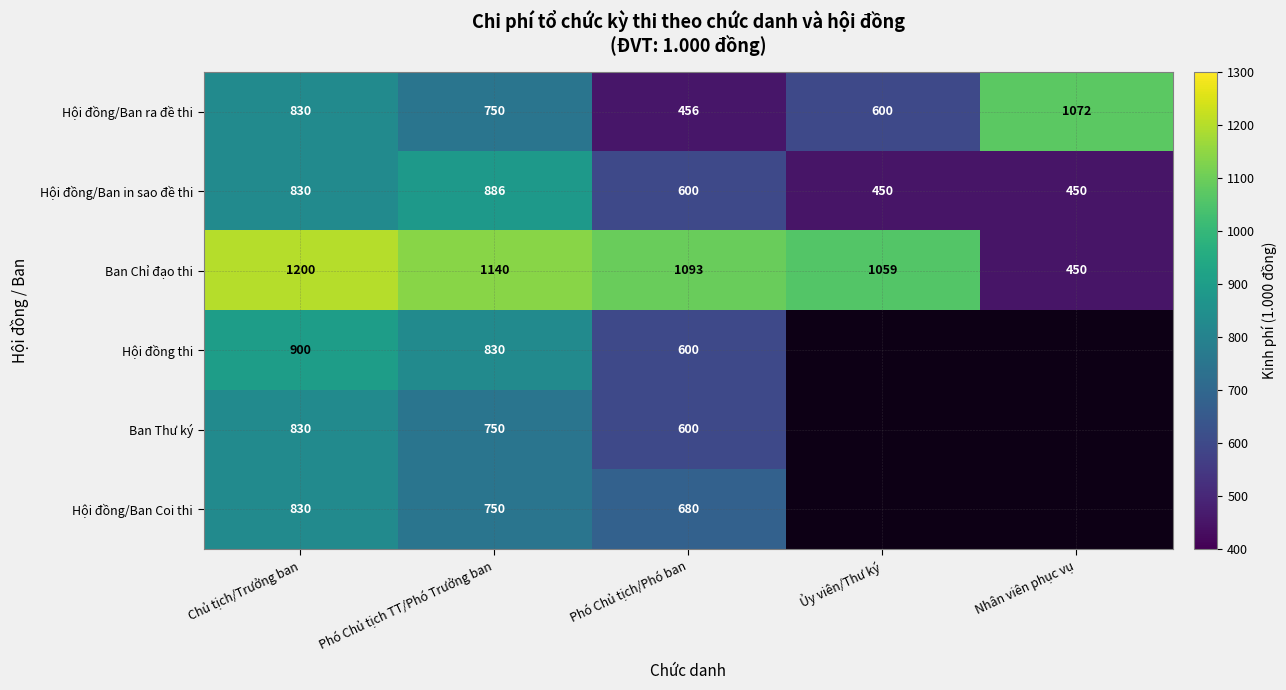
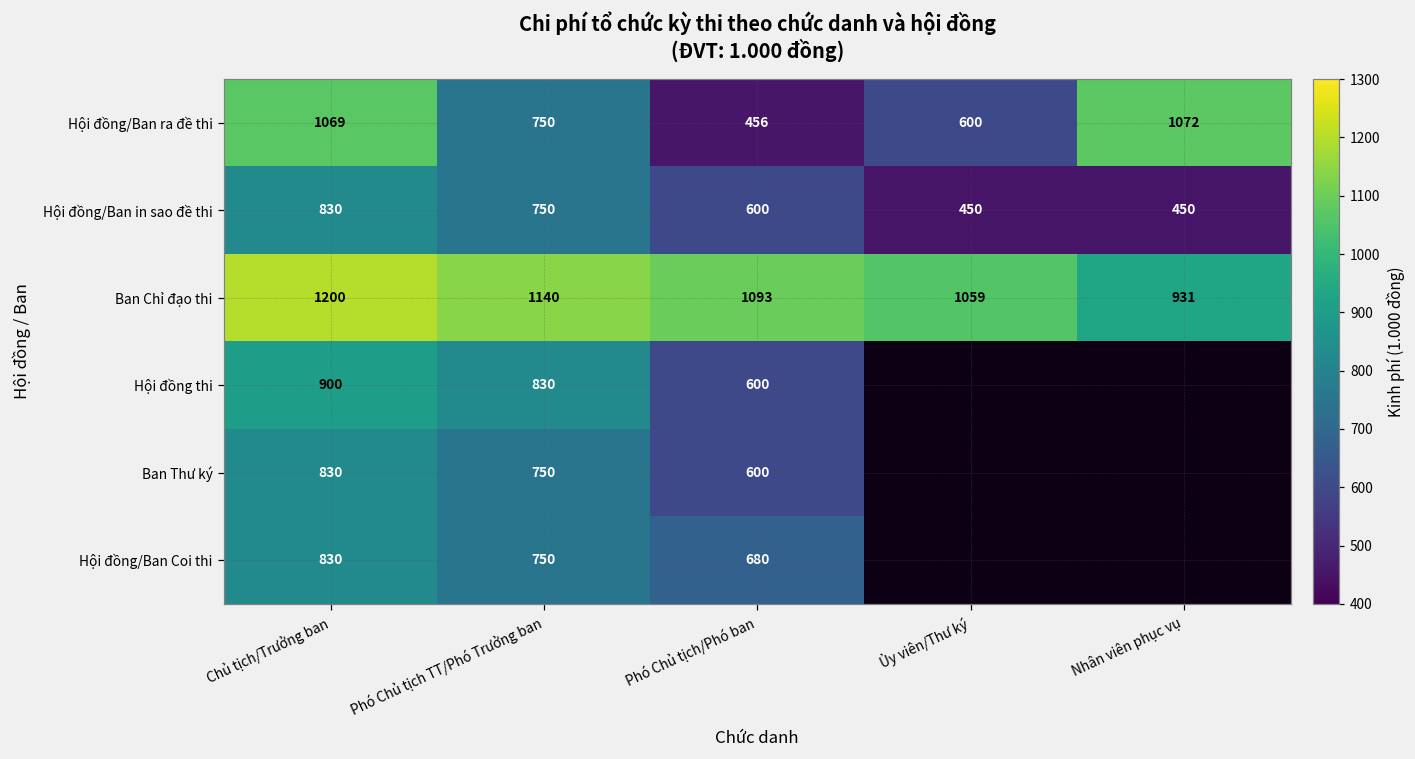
  {
    "Hội đồng/Ban ra đề thi": {
-     "Chủ tịch/Trưởng ban": 830,
+     "Chủ tịch/Trưởng ban": 1069,
      "Phó Chủ tịch TT/Phó Trưởng ban": 750,
      "Phó Chủ tịch/Phó ban": 456,
      "Ủy viên/Thư ký": 600,
      "Nhân viên phục vụ": 1072
    },
    "Hội đồng/Ban in sao đề thi": {
      "Chủ tịch/Trưởng ban": 830,
-     "Phó Chủ tịch TT/Phó Trưởng ban": 886,
+     "Phó Chủ tịch TT/Phó Trưởng ban": 750,
      "Phó Chủ tịch/Phó ban": 600,
      "Ủy viên/Thư ký": 450,
      "Nhân viên phục vụ": 450
    },
    "Ban Chỉ đạo thi": {
      "Chủ tịch/Trưởng ban": 1200,
      "Phó Chủ tịch TT/Phó Trưởng ban": 1140,
      "Phó Chủ tịch/Phó ban": 1093,
      "Ủy viên/Thư ký": 1059,
-     "Nhân viên phục vụ": 450
+     "Nhân viên phục vụ": 931
    },
    "Hội đồng thi": {
      "Chủ tịch/Trưởng ban": 900,
      "Phó Chủ tịch TT/Phó Trưởng ban": 830,
      "Phó Chủ tịch/Phó ban": 600
    },
    "Ban Thư ký": {
      "Chủ tịch/Trưởng ban": 830,
      "Phó Chủ tịch TT/Phó Trưởng ban": 750,
      "Phó Chủ tịch/Phó ban": 600
    },
    "Hội đồng/Ban Coi thi": {
      "Chủ tịch/Trưởng ban": 830,
      "Phó Chủ tịch TT/Phó Trưởng ban": 750,
      "Phó Chủ tịch/Phó ban": 680
    }
  }
